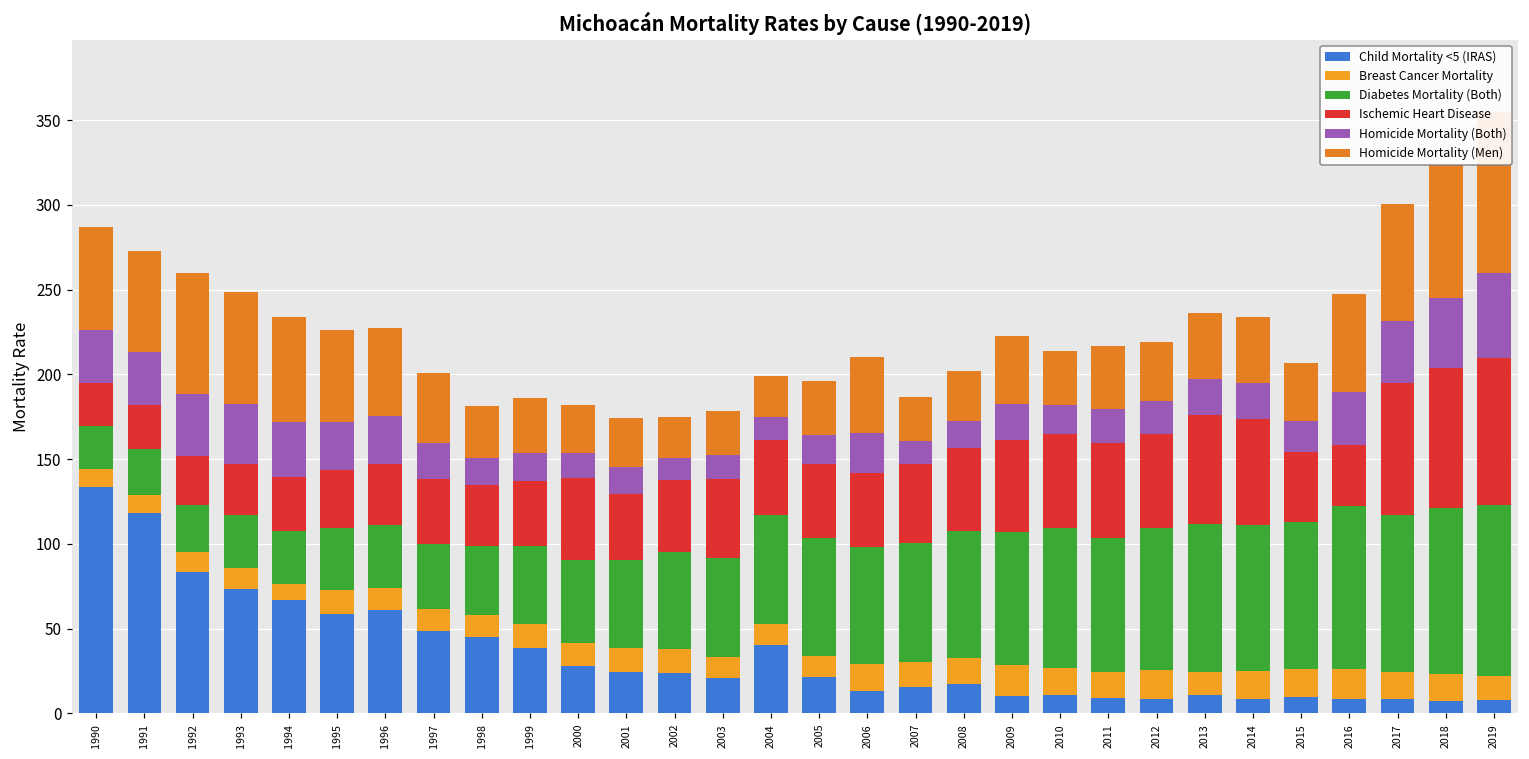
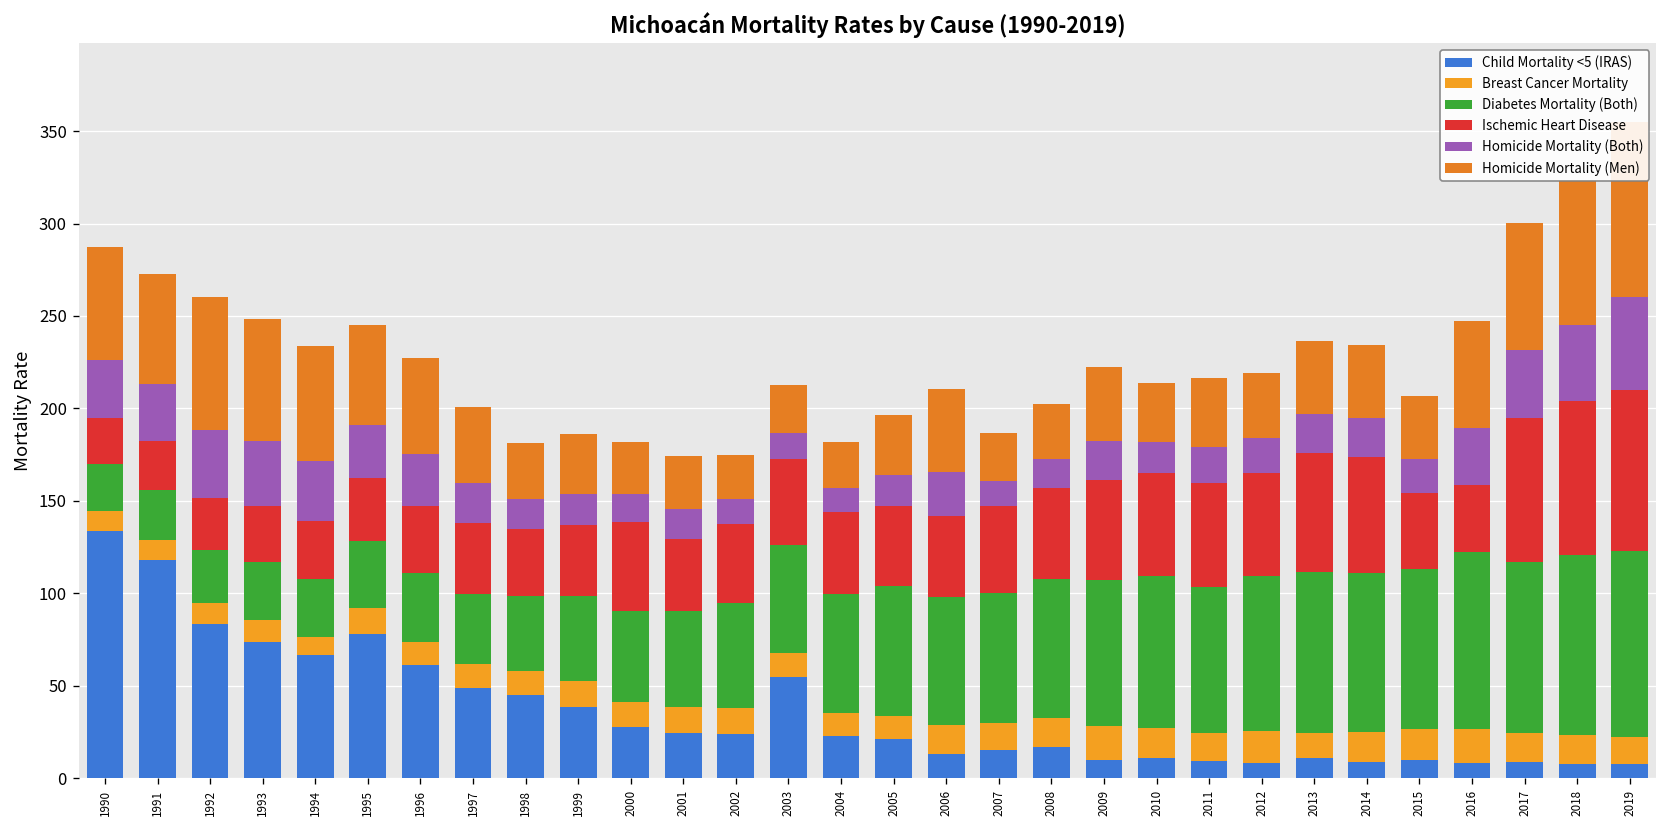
  {
    "Child Mortality <5 (IRAS)": {
      "1990": 134,
      "1991": 118,
      "1992": 83,
      "1993": 74,
      "1994": 67,
-     "1995": 59,
+     "1995": 78,
      "1996": 61,
      "1997": 49,
      "1998": 45,
      "1999": 39,
      "2000": 28,
      "2001": 25,
      "2002": 24,
-     "2003": 21,
-     "2004": 40,
+     "2003": 55,
+     "2004": 23,
      "2005": 21,
      "2006": 13,
      "2007": 15,
      "2008": 17,
      "2009": 10,
      "2010": 11,
      "2011": 9,
      "2012": 8,
      "2013": 11,
      "2014": 9,
      "2015": 10,
      "2016": 8,
      "2017": 9,
      "2018": 7,
      "2019": 8
    },
    "Diabetes Mortality (Both)": {
      "1990": 26,
      "1991": 27,
      "1992": 28,
      "1993": 32,
      "1994": 32,
      "1995": 37,
      "1996": 37,
      "1997": 38,
      "1998": 40,
      "1999": 46,
      "2000": 49,
      "2001": 52,
      "2002": 57,
      "2003": 59,
      "2004": 64,
      "2005": 70,
      "2006": 69,
      "2007": 70,
      "2008": 75,
      "2009": 79,
      "2010": 82,
      "2011": 79,
      "2012": 84,
      "2013": 87,
      "2014": 86,
      "2015": 87,
      "2016": 96,
      "2017": 93,
      "2018": 98,
      "2019": 101
    },
    "Ischemic Heart Disease": {
      "1990": 25,
      "1991": 26,
      "1992": 28,
      "1993": 30,
      "1994": 31,
      "1995": 34,
      "1996": 36,
      "1997": 38,
      "1998": 36,
      "1999": 38,
      "2000": 48,
      "2001": 39,
      "2002": 42,
      "2003": 46,
      "2004": 44,
      "2005": 44,
      "2006": 44,
      "2007": 47,
      "2008": 49,
      "2009": 54,
      "2010": 56,
      "2011": 56,
      "2012": 56,
      "2013": 64,
      "2014": 63,
      "2015": 41,
      "2016": 36,
      "2017": 78,
      "2018": 83,
      "2019": 87
    },
    "Homicide Mortality (Both)": {
      "1990": 32,
      "1991": 31,
      "1992": 37,
      "1993": 35,
      "1994": 32,
      "1995": 29,
      "1996": 28,
      "1997": 22,
      "1998": 16,
      "1999": 17,
      "2000": 15,
      "2001": 16,
      "2002": 13,
      "2003": 14,
      "2004": 13,
      "2005": 17,
      "2006": 24,
      "2007": 14,
      "2008": 16,
      "2009": 21,
      "2010": 17,
      "2011": 20,
      "2012": 19,
      "2013": 21,
      "2014": 21,
      "2015": 19,
      "2016": 31,
      "2017": 37,
      "2018": 42,
      "2019": 50
    }
  }
